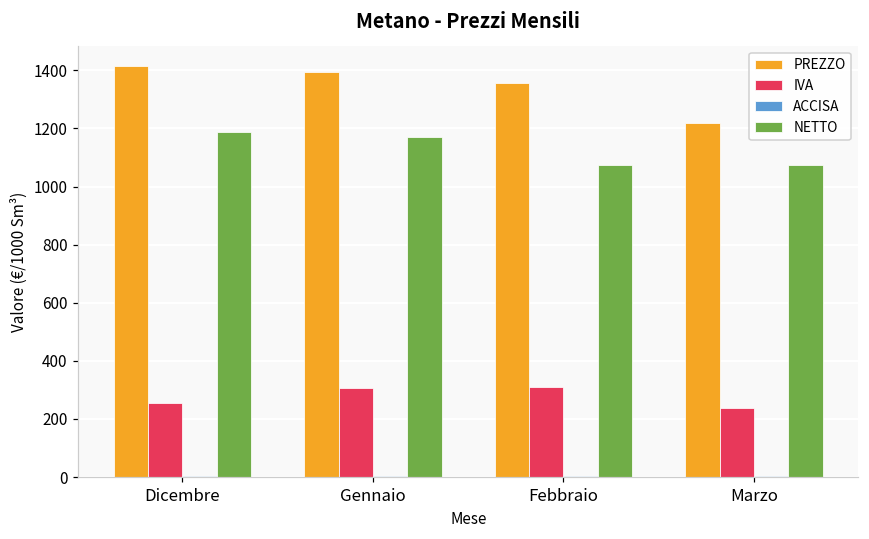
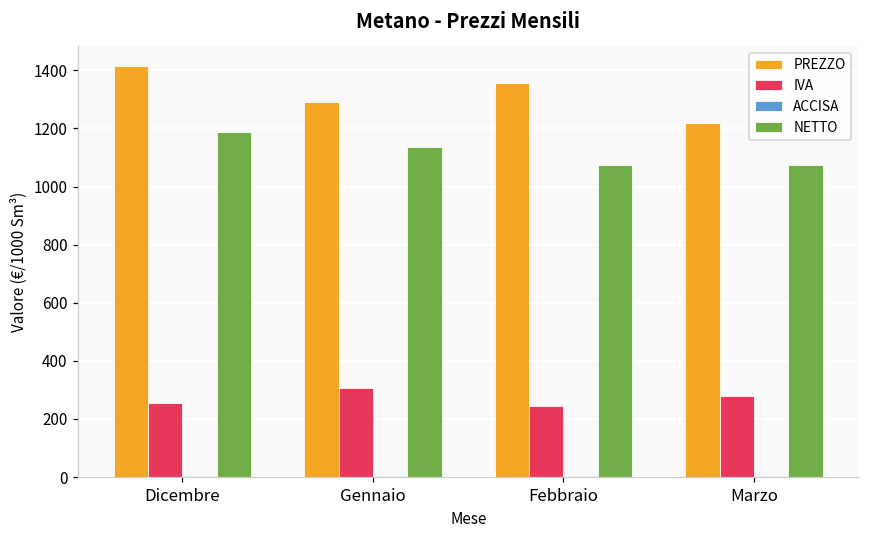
  {
    "PREZZO": {
      "Dicembre": 1410,
-     "Gennaio": 1390,
+     "Gennaio": 1290,
      "Febbraio": 1360,
      "Marzo": 1220
    },
    "IVA": {
      "Dicembre": 250,
      "Gennaio": 310,
-     "Febbraio": 310,
-     "Marzo": 240
+     "Febbraio": 240,
+     "Marzo": 280
    },
    "NETTO": {
      "Dicembre": 1190,
-     "Gennaio": 1170,
+     "Gennaio": 1140,
      "Febbraio": 1070,
      "Marzo": 1080
    }
  }
